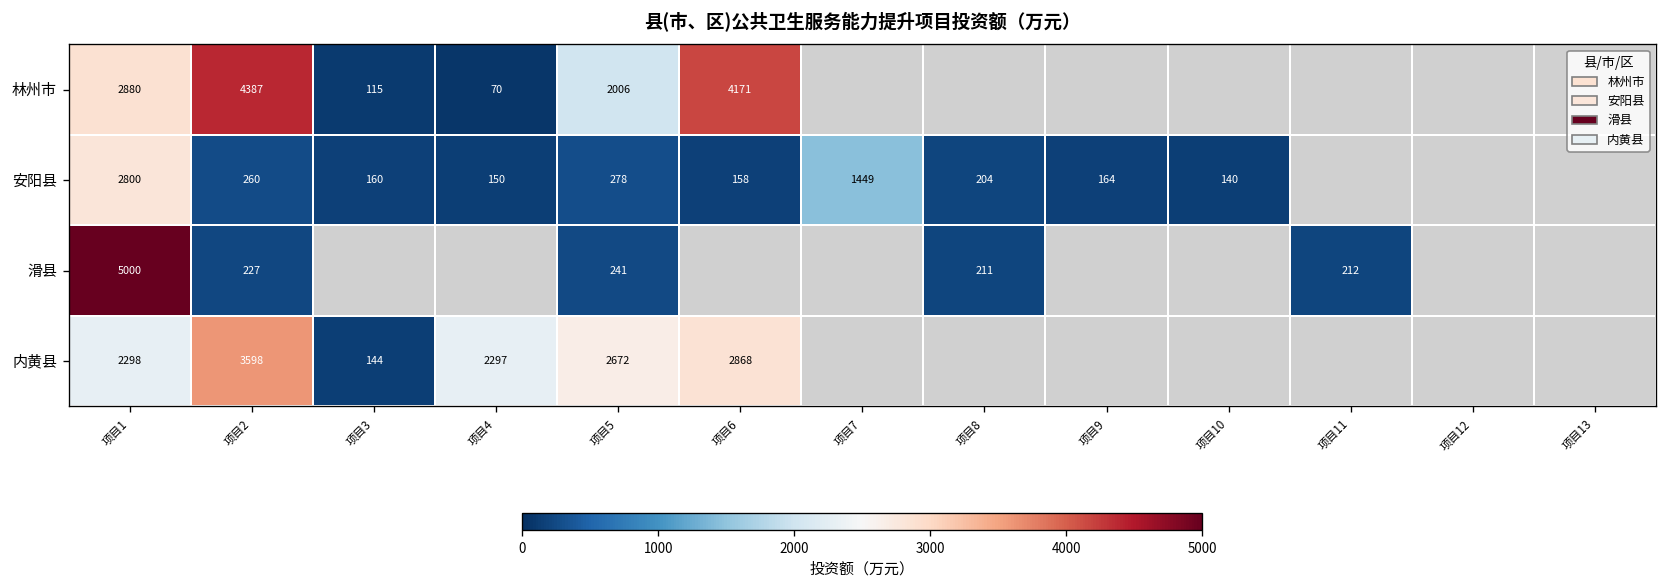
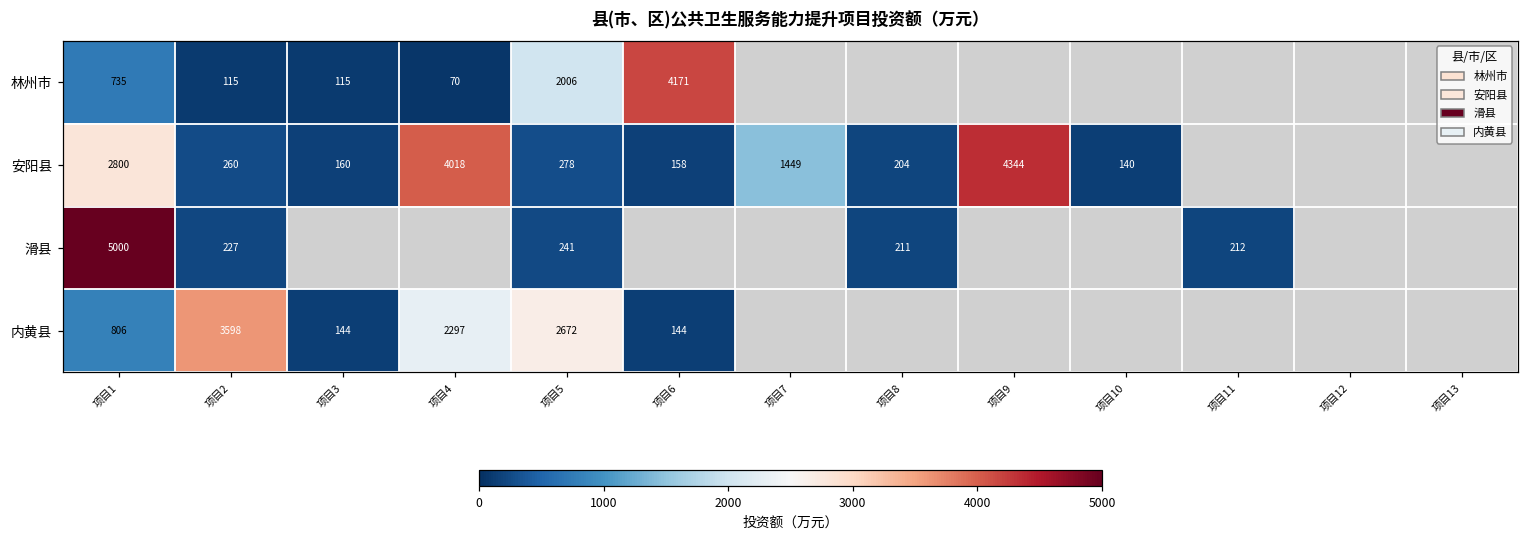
  {
    "林州市": {
-     "项目1": 2880,
-     "项目2": 4387,
+     "项目1": 735,
+     "项目2": 115,
      "项目3": 115,
      "项目4": 70,
      "项目5": 2006,
      "项目6": 4171
    },
    "安阳县": {
      "项目1": 2800,
      "项目2": 260,
      "项目3": 160,
-     "项目4": 150,
+     "项目4": 4018,
      "项目5": 278,
      "项目6": 158,
      "项目7": 1449,
      "项目8": 204,
-     "项目9": 164,
+     "项目9": 4344,
      "项目10": 140
    },
    "滑县": {
      "项目1": 5000,
      "项目2": 227,
      "项目5": 241,
      "项目8": 211,
      "项目11": 212
    },
    "内黄县": {
-     "项目1": 2298,
+     "项目1": 806,
      "项目2": 3598,
      "项目3": 144,
      "项目4": 2297,
      "项目5": 2672,
-     "项目6": 2868
+     "项目6": 144
    }
  }
